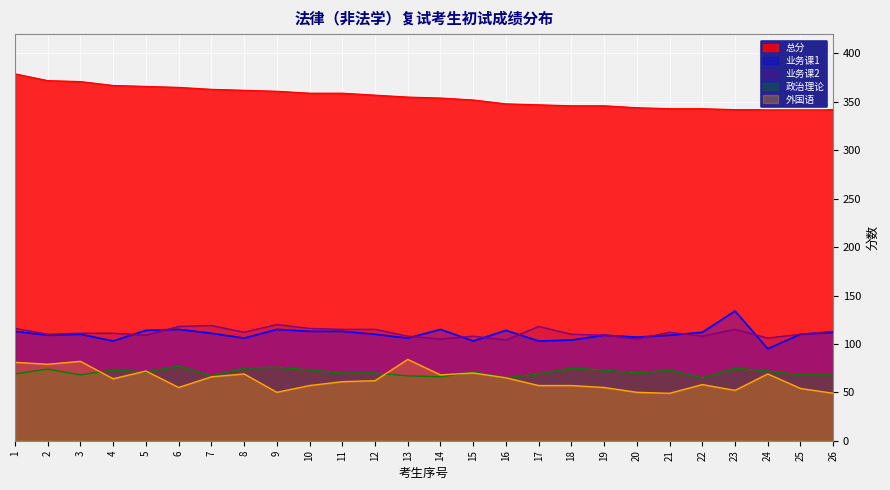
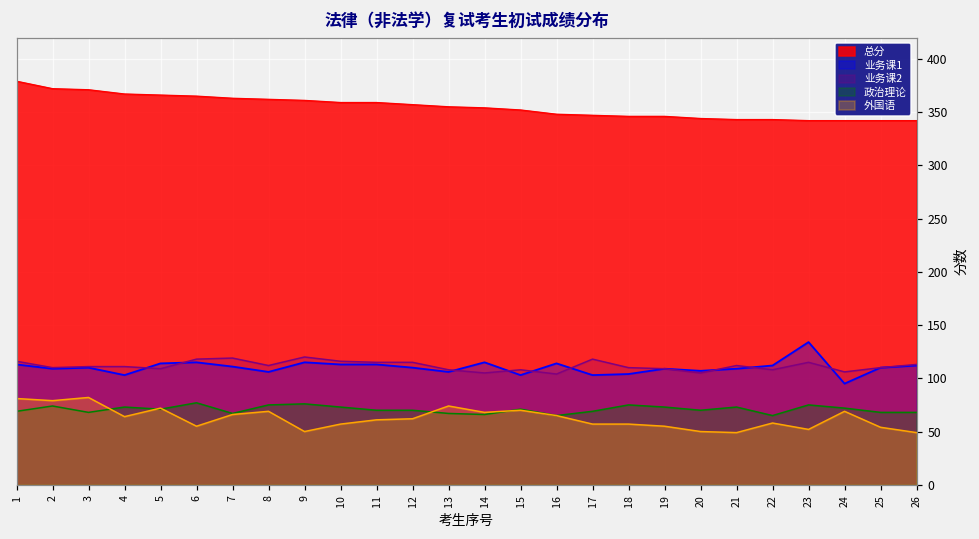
  {
    "总分": {
      "1": 380,
      "2": 370,
      "3": 370,
      "4": 370,
      "5": 370,
      "6": 370,
      "7": 360,
      "8": 360,
      "9": 360,
      "10": 360,
      "11": 360,
      "12": 360,
      "13": 360,
      "14": 350,
      "15": 350,
      "16": 350,
      "17": 350,
      "18": 350,
      "19": 350,
      "20": 340,
      "21": 340,
      "22": 340,
      "23": 340,
      "24": 340,
      "25": 340,
      "26": 340
    },
    "业务课1": {
      "1": 110,
      "4": 100,
      "5": 110,
      "6": 120,
      "7": 110,
      "8": 110,
      "9": 120,
      "10": 110,
      "12": 110,
      "14": 120,
      "15": 100,
      "16": 110,
      "17": 100,
      "18": 100,
      "21": 110,
      "22": 110,
      "23": 130,
      "24": 100
    },
    "业务课2": {
      "1": 120,
      "4": 110,
      "5": 110,
      "6": 120,
      "7": 120,
      "8": 110,
      "9": 120,
      "10": 120,
      "12": 120,
      "14": 110,
      "15": 110,
      "16": 100,
      "17": 120,
      "18": 110,
      "21": 110,
      "22": 110,
      "23": 120,
      "24": 110
    },
    "政治理论": {
      "1": 70,
      "2": 70,
      "3": 70,
      "4": 70,
      "6": 80,
      "8": 80,
      "9": 80,
      "10": 70,
      "11": 70,
      "12": 70,
      "13": 70,
      "17": 70,
      "18": 80,
      "19": 70,
      "20": 70,
      "21": 70,
      "22": 70,
      "23": 80,
      "24": 70,
      "25": 70,
      "26": 70
    },
    "外国语": {
      "1": 80,
      "2": 80,
      "3": 80,
      "4": 60,
      "6": 60,
      "8": 70,
      "9": 50,
      "10": 60,
      "11": 60,
      "12": 60,
-     "13": 80,
+     "13": 70,
      "17": 60,
      "18": 60,
      "19": 60,
      "20": 50,
      "21": 50,
      "22": 60,
      "23": 50,
      "24": 70,
      "25": 50,
      "26": 50
    }
  }
